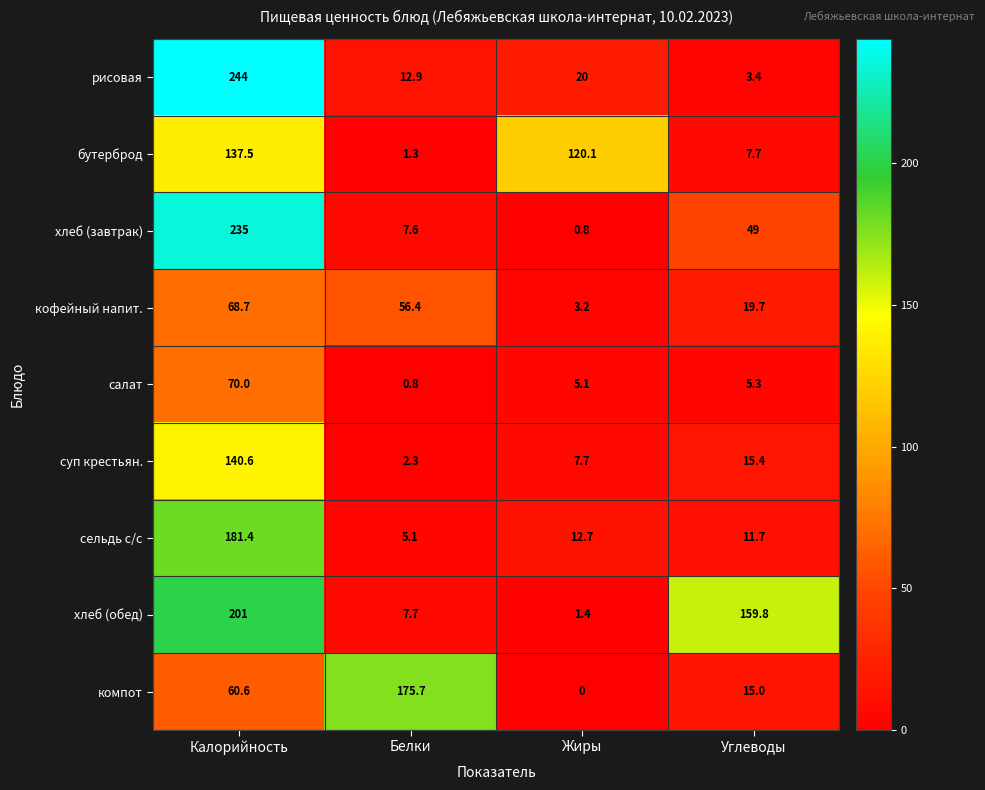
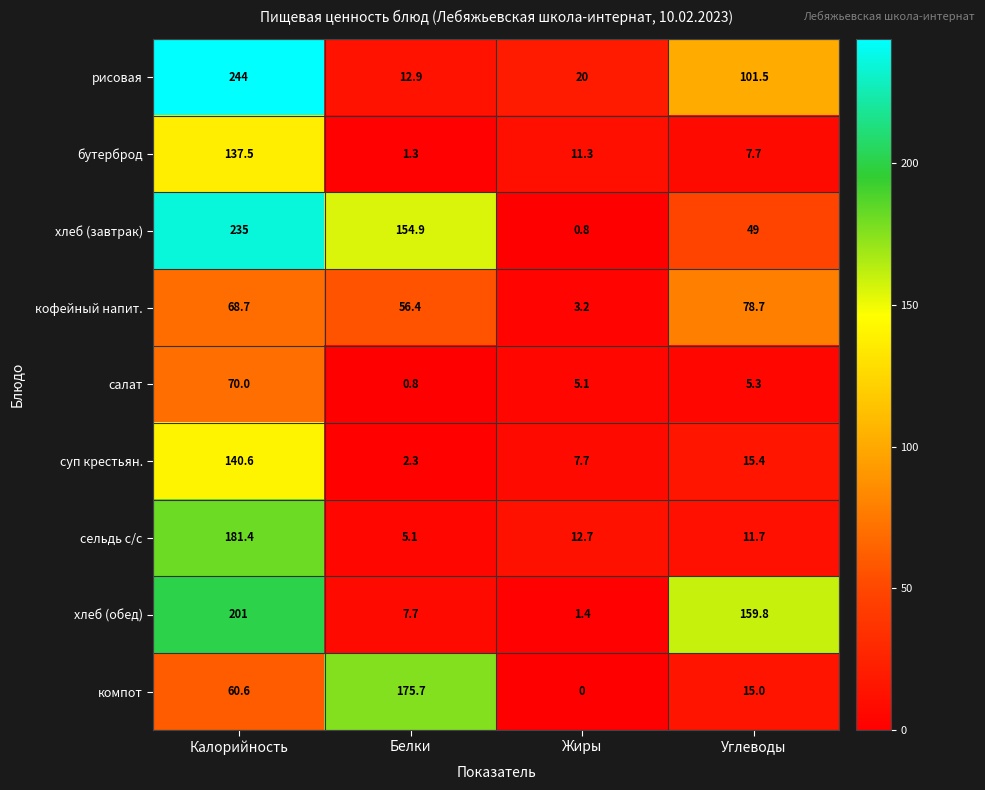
  {
    "рисовая": {
      "Калорийность": 244,
      "Белки": 12.9,
      "Жиры": 20,
-     "Углеводы": 3.4
+     "Углеводы": 101.5
    },
    "бутерброд": {
      "Калорийность": 137.5,
      "Белки": 1.3,
-     "Жиры": 120.1,
+     "Жиры": 11.3,
      "Углеводы": 7.7
    },
    "хлеб (завтрак)": {
      "Калорийность": 235,
-     "Белки": 7.6,
+     "Белки": 154.9,
      "Жиры": 0.8,
      "Углеводы": 49
    },
    "кофейный напит.": {
      "Калорийность": 68.7,
      "Белки": 56.4,
      "Жиры": 3.2,
-     "Углеводы": 19.7
+     "Углеводы": 78.7
    },
    "салат": {
      "Калорийность": 70.0,
      "Белки": 0.8,
      "Жиры": 5.1,
      "Углеводы": 5.3
    },
    "суп крестьян.": {
      "Калорийность": 140.6,
      "Белки": 2.3,
      "Жиры": 7.7,
      "Углеводы": 15.4
    },
    "сельдь с/с": {
      "Калорийность": 181.4,
      "Белки": 5.1,
      "Жиры": 12.7,
      "Углеводы": 11.7
    },
    "хлеб (обед)": {
      "Калорийность": 201,
      "Белки": 7.7,
      "Жиры": 1.4,
      "Углеводы": 159.8
    },
    "компот": {
      "Калорийность": 60.6,
      "Белки": 175.7,
      "Жиры": 0,
      "Углеводы": 15.0
    }
  }
